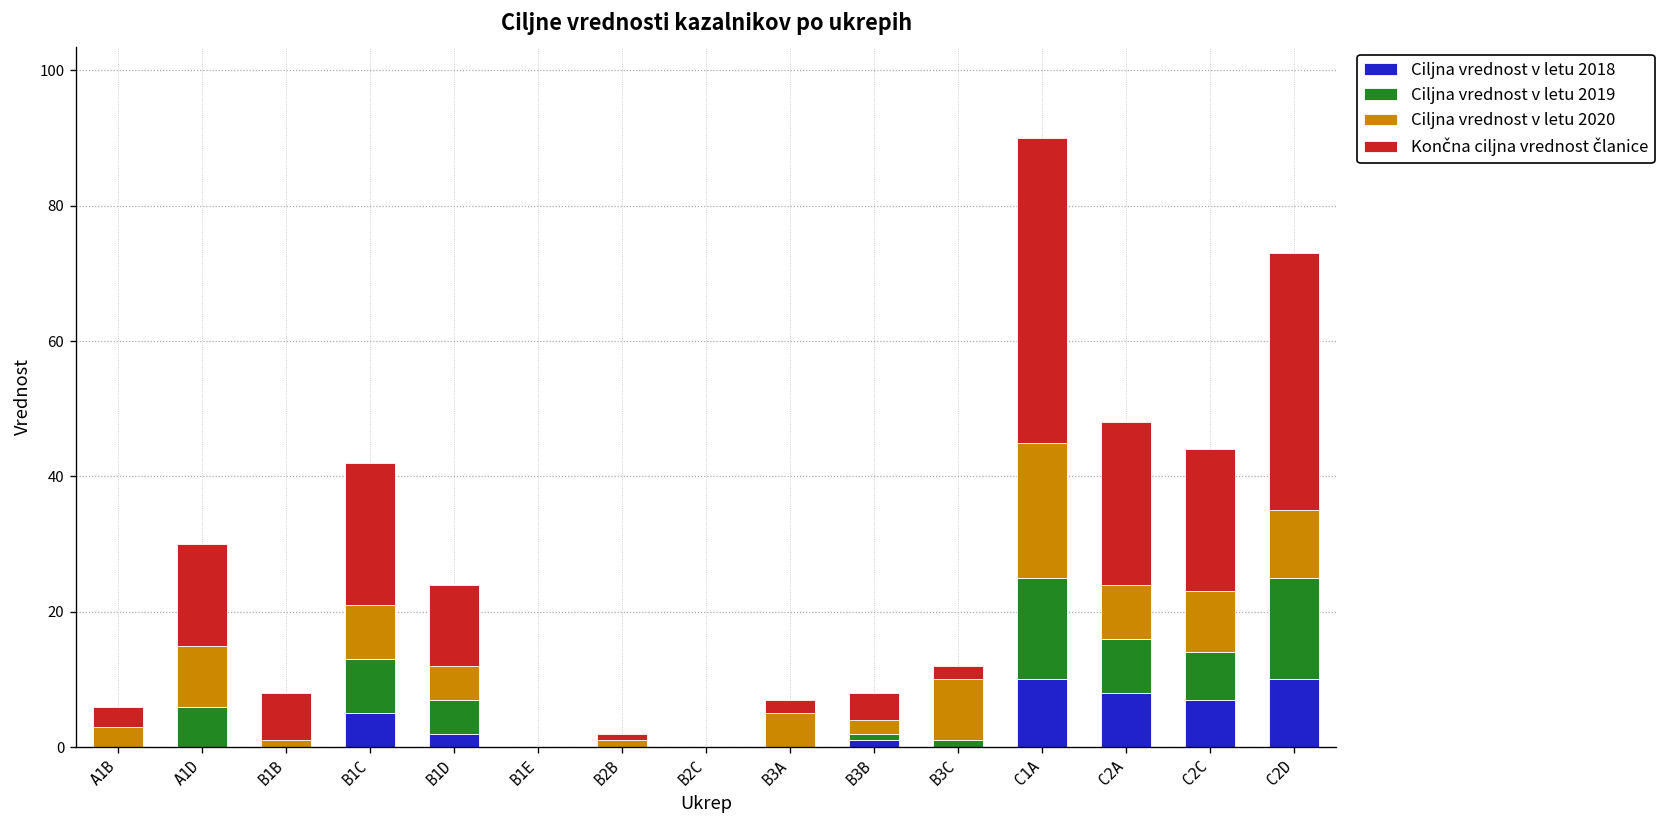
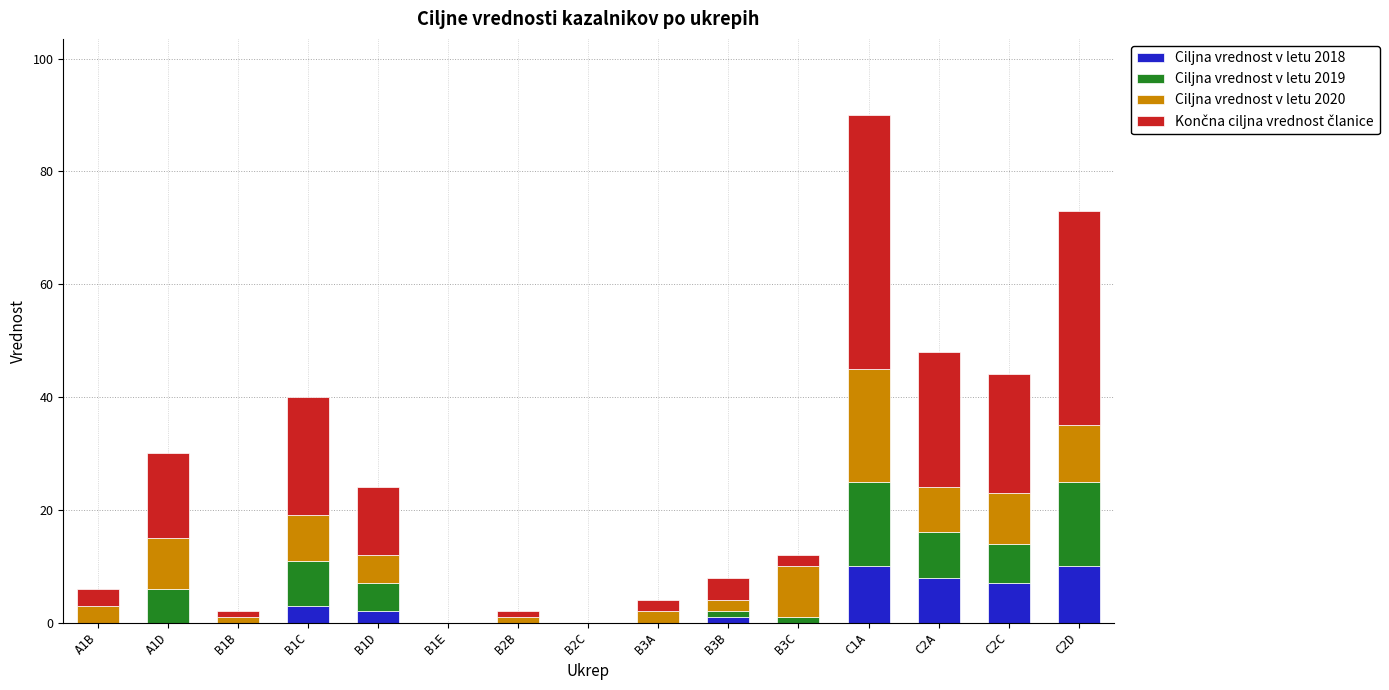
  {
    "Ciljna vrednost v letu 2018": {
      "A1B": 0,
      "A1D": 0,
      "B1B": 0,
-     "B1C": 5,
+     "B1C": 3,
      "B1D": 2,
      "B1E": 0,
      "B2B": 0,
      "B2C": 0,
      "B3A": 0,
      "B3B": 1,
      "B3C": 0,
      "C1A": 10,
      "C2A": 8,
      "C2C": 7,
      "C2D": 10
    },
    "Ciljna vrednost v letu 2019": {
      "A1B": 0,
      "A1D": 6,
      "B1B": 0,
      "B1C": 8,
      "B1D": 5,
      "B1E": 0,
      "B2B": 0,
      "B2C": 0,
      "B3A": 0,
      "B3B": 1,
      "B3C": 1,
      "C1A": 15,
      "C2A": 8,
      "C2C": 7,
      "C2D": 15
    },
    "Ciljna vrednost v letu 2020": {
      "A1B": 3,
      "A1D": 9,
      "B1B": 1,
      "B1C": 8,
      "B1D": 5,
      "B1E": 0,
      "B2B": 1,
      "B2C": 0,
-     "B3A": 5,
+     "B3A": 2,
      "B3B": 2,
      "B3C": 9,
      "C1A": 20,
      "C2A": 8,
      "C2C": 9,
      "C2D": 10
    },
    "Končna ciljna vrednost članice": {
      "A1B": 3,
      "A1D": 15,
-     "B1B": 7,
+     "B1B": 1,
      "B1C": 21,
      "B1D": 12,
      "B1E": 0,
      "B2B": 1,
      "B2C": 0,
      "B3A": 2,
      "B3B": 4,
      "B3C": 2,
      "C1A": 45,
      "C2A": 24,
      "C2C": 21,
      "C2D": 38
    }
  }
